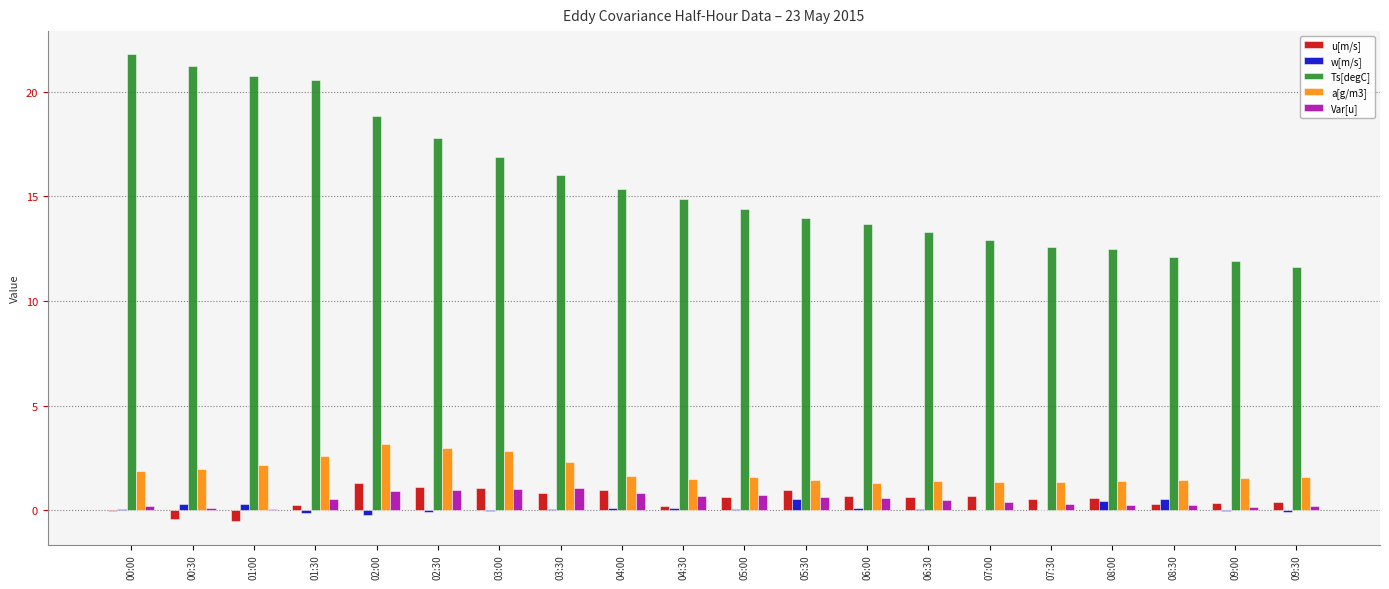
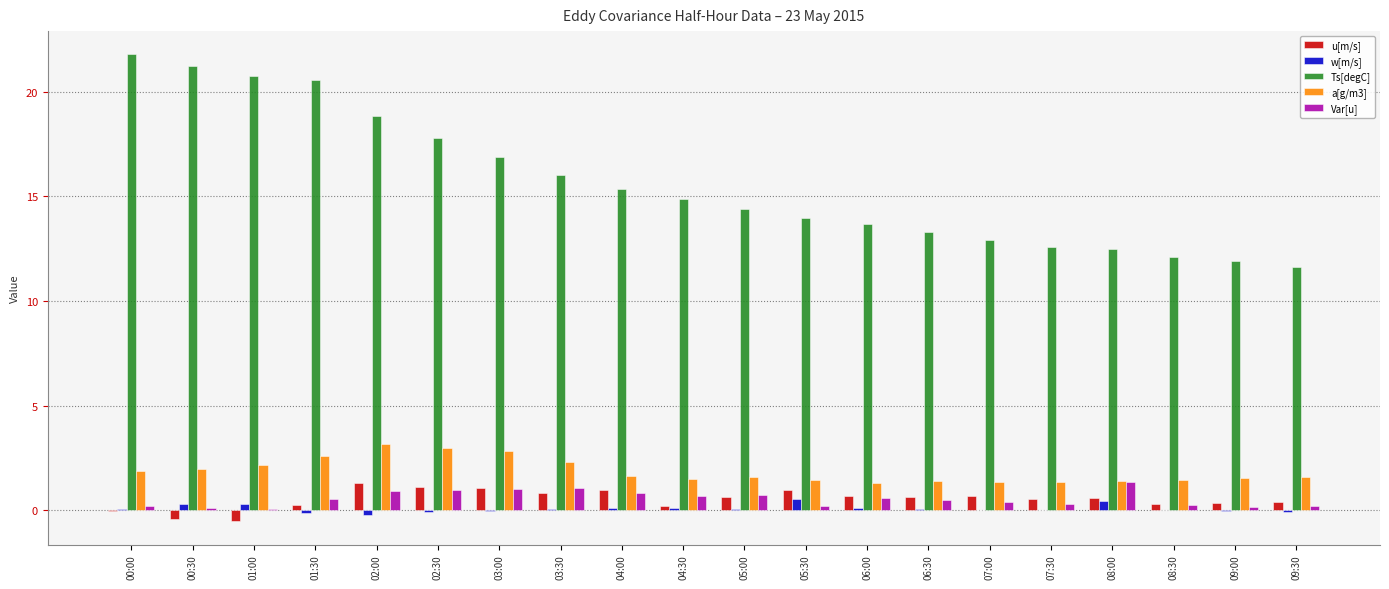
  {
    "u[m/s]": {
      "00:30": -0.4,
      "01:00": -0.5,
      "01:30": 0.3,
      "02:00": 1.3,
      "02:30": 1.1,
      "03:00": 1.0,
      "03:30": 0.8,
      "04:00": 1.0,
      "04:30": 0.2,
      "05:00": 0.6,
      "05:30": 1.0,
      "06:00": 0.7,
      "06:30": 0.6,
      "07:00": 0.7,
      "07:30": 0.6,
      "08:00": 0.6,
      "08:30": 0.3,
      "09:00": 0.3,
      "09:30": 0.4
    },
    "w[m/s]": {
      "00:30": 0.3,
      "01:00": 0.3,
      "01:30": -0.1,
      "02:00": -0.2,
      "04:30": 0.1,
      "05:30": 0.5,
      "08:00": 0.4,
-     "08:30": 0.5
+     "08:30": 0.0
    },
    "Ts[degC]": {
      "00:00": 21.8,
      "00:30": 21.2,
      "01:00": 20.8,
      "01:30": 20.5,
      "02:00": 18.8,
      "02:30": 17.8,
      "03:00": 16.9,
      "03:30": 16.0,
      "04:00": 15.4,
      "04:30": 14.9,
      "05:00": 14.4,
      "05:30": 14.0,
      "06:00": 13.7,
      "06:30": 13.3,
      "07:00": 12.9,
      "07:30": 12.6,
      "08:00": 12.5,
      "08:30": 12.1,
      "09:00": 11.9,
      "09:30": 11.6
    },
    "a[g/m3]": {
      "00:00": 1.9,
      "00:30": 2.0,
      "01:00": 2.2,
      "01:30": 2.6,
      "02:00": 3.2,
      "02:30": 3.0,
      "03:00": 2.9,
      "03:30": 2.3,
      "04:00": 1.7,
      "04:30": 1.5,
      "05:00": 1.6,
      "05:30": 1.5,
      "06:00": 1.3,
      "06:30": 1.4,
      "07:00": 1.4,
      "07:30": 1.3,
      "08:00": 1.4,
      "08:30": 1.5,
      "09:00": 1.5,
      "09:30": 1.6
    },
    "Var[u]": {
      "00:00": 0.2,
      "01:30": 0.5,
      "02:00": 0.9,
      "02:30": 1.0,
      "03:00": 1.0,
      "03:30": 1.0,
      "04:00": 0.8,
      "04:30": 0.7,
      "05:00": 0.7,
-     "05:30": 0.6,
+     "05:30": 0.2,
      "06:00": 0.6,
      "06:30": 0.5,
      "07:00": 0.4,
      "07:30": 0.3,
-     "08:00": 0.2,
+     "08:00": 1.4,
      "08:30": 0.3,
      "09:00": 0.2,
      "09:30": 0.2
    }
  }
